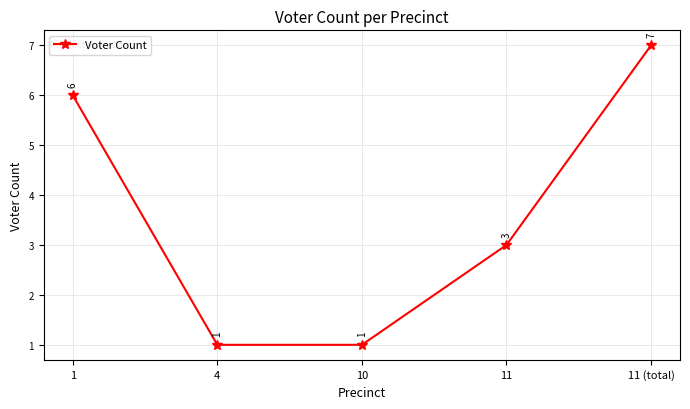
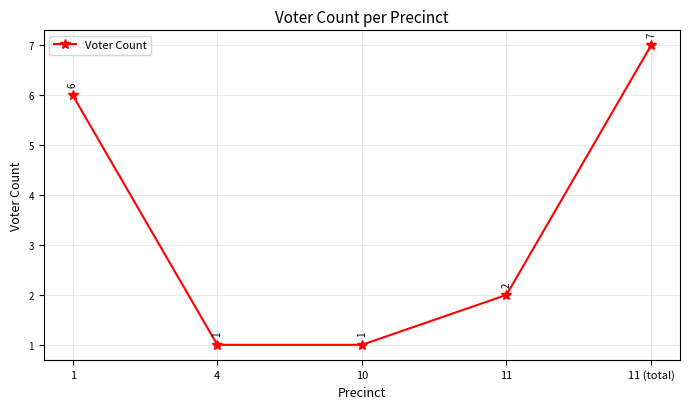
  {
    "1": 6,
    "4": 1,
    "10": 1,
-   "11": 3,
+   "11": 2,
    "11 (total)": 7
  }
